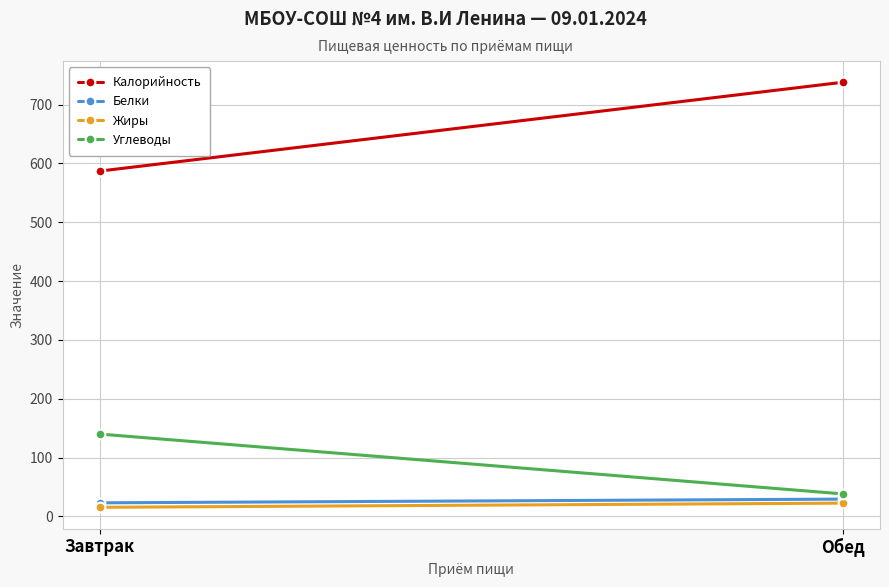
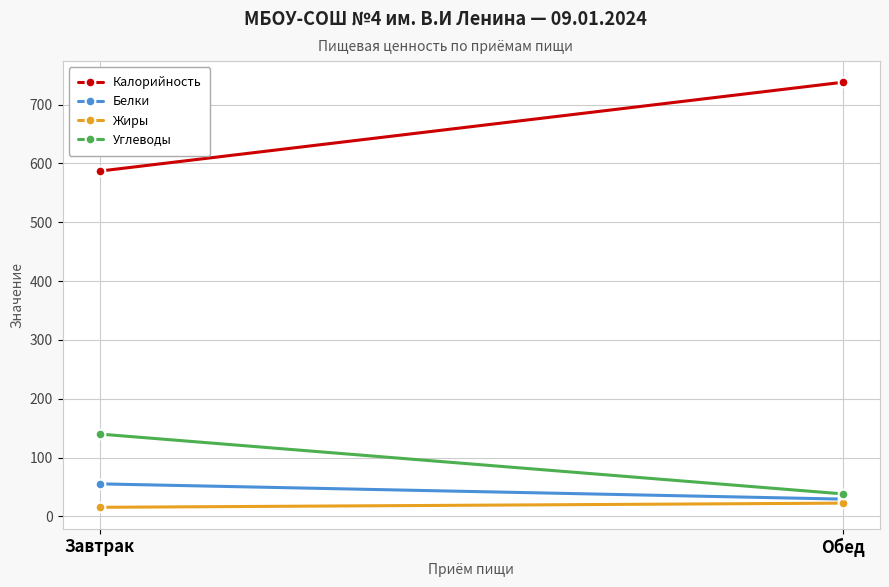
  {
    "Калорийность": {
      "Завтрак": 590,
      "Обед": 740
    },
    "Белки": {
-     "Завтрак": 20,
+     "Завтрак": 60,
      "Обед": 30
    },
    "Жиры": {
      "Завтрак": 20,
      "Обед": 20
    },
    "Углеводы": {
      "Завтрак": 140,
      "Обед": 40
    }
  }
